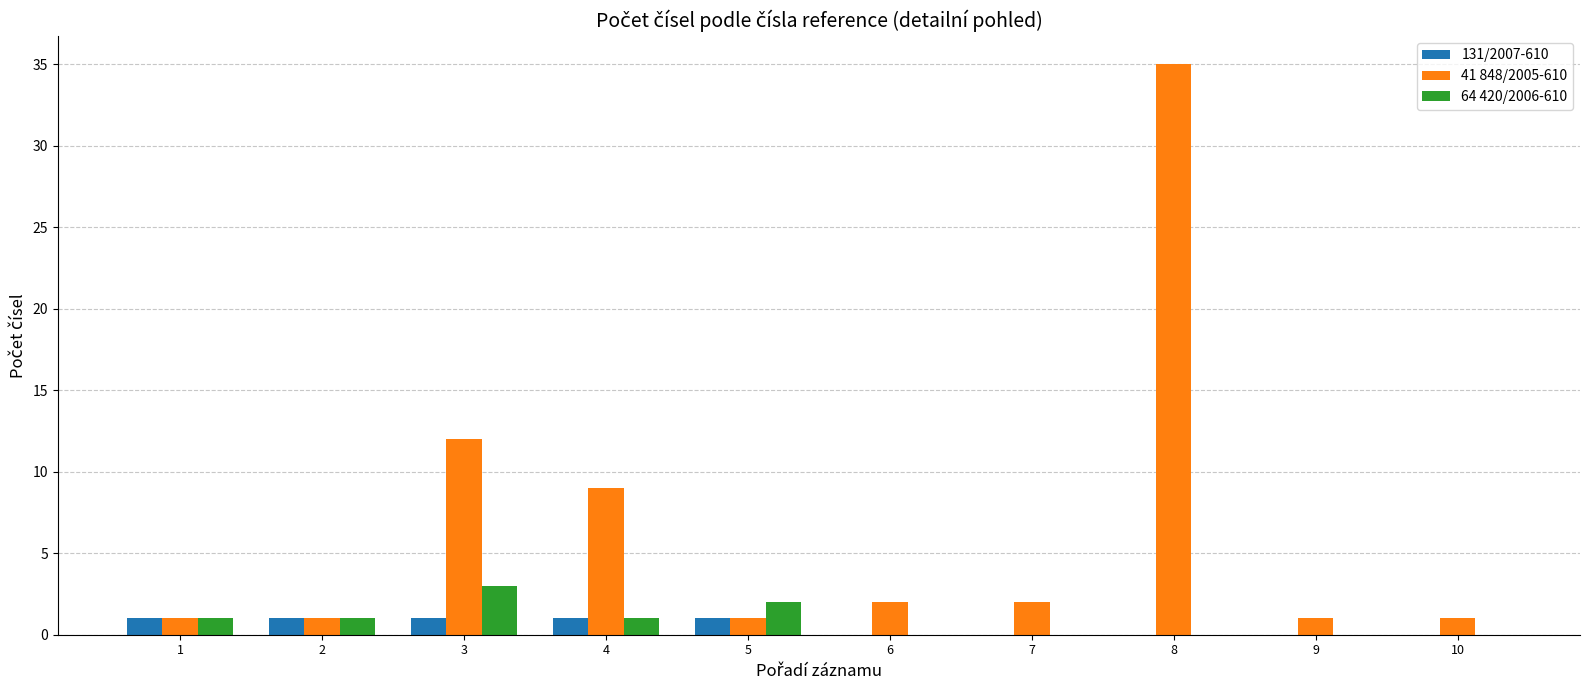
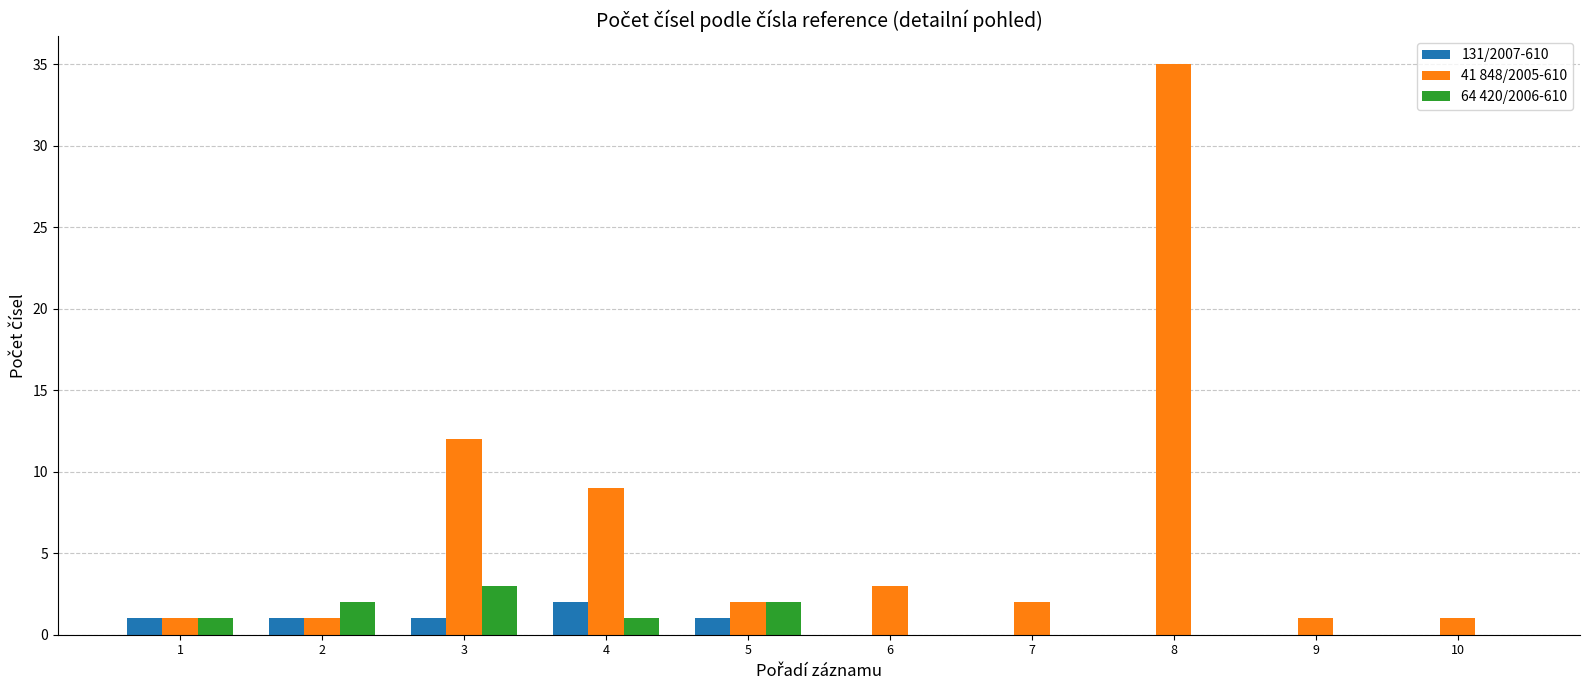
  {
    "131/2007-610": {
      "1": 1,
      "2": 1,
      "3": 1,
-     "4": 1,
+     "4": 2,
      "5": 1,
      "6": 0,
      "7": 0,
      "8": 0,
      "9": 0,
      "10": 0
    },
    "41 848/2005-610": {
      "1": 1,
      "2": 1,
      "3": 12,
      "4": 9,
-     "5": 1,
-     "6": 2,
+     "5": 2,
+     "6": 3,
      "7": 2,
      "8": 35,
      "9": 1,
      "10": 1
    },
    "64 420/2006-610": {
      "1": 1,
-     "2": 1,
+     "2": 2,
      "3": 3,
      "4": 1,
      "5": 2,
      "6": 0,
      "7": 0,
      "8": 0,
      "9": 0,
      "10": 0
    }
  }
